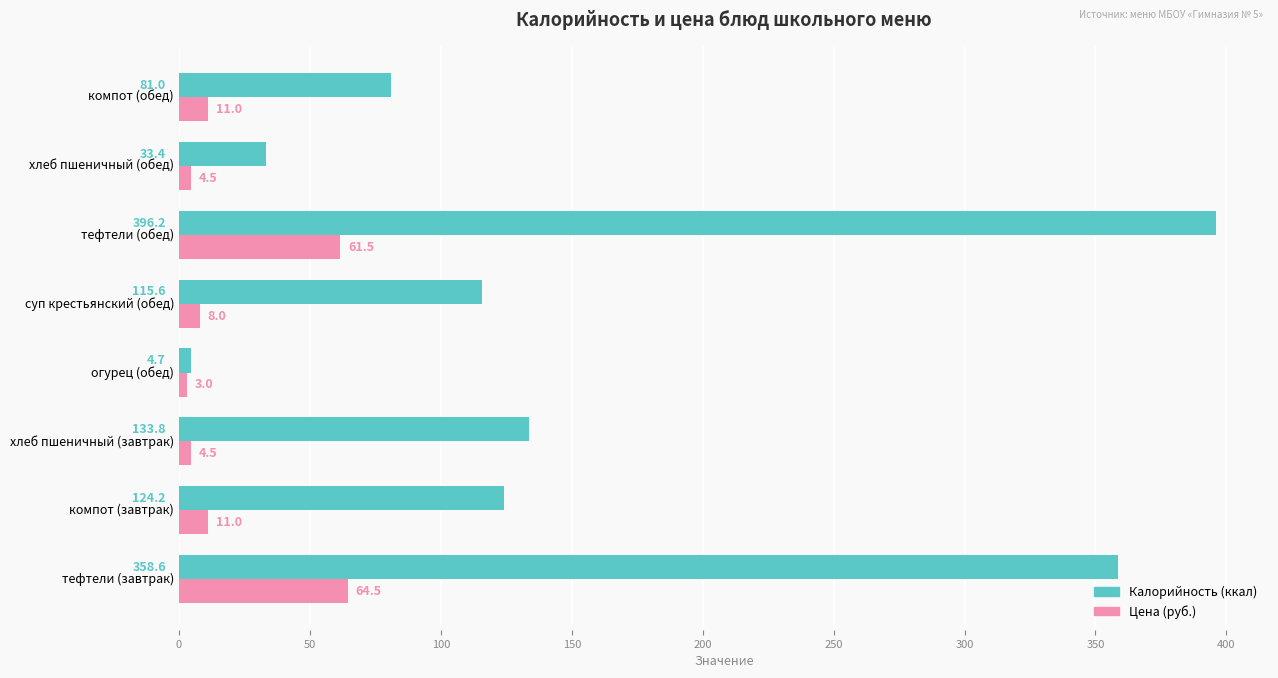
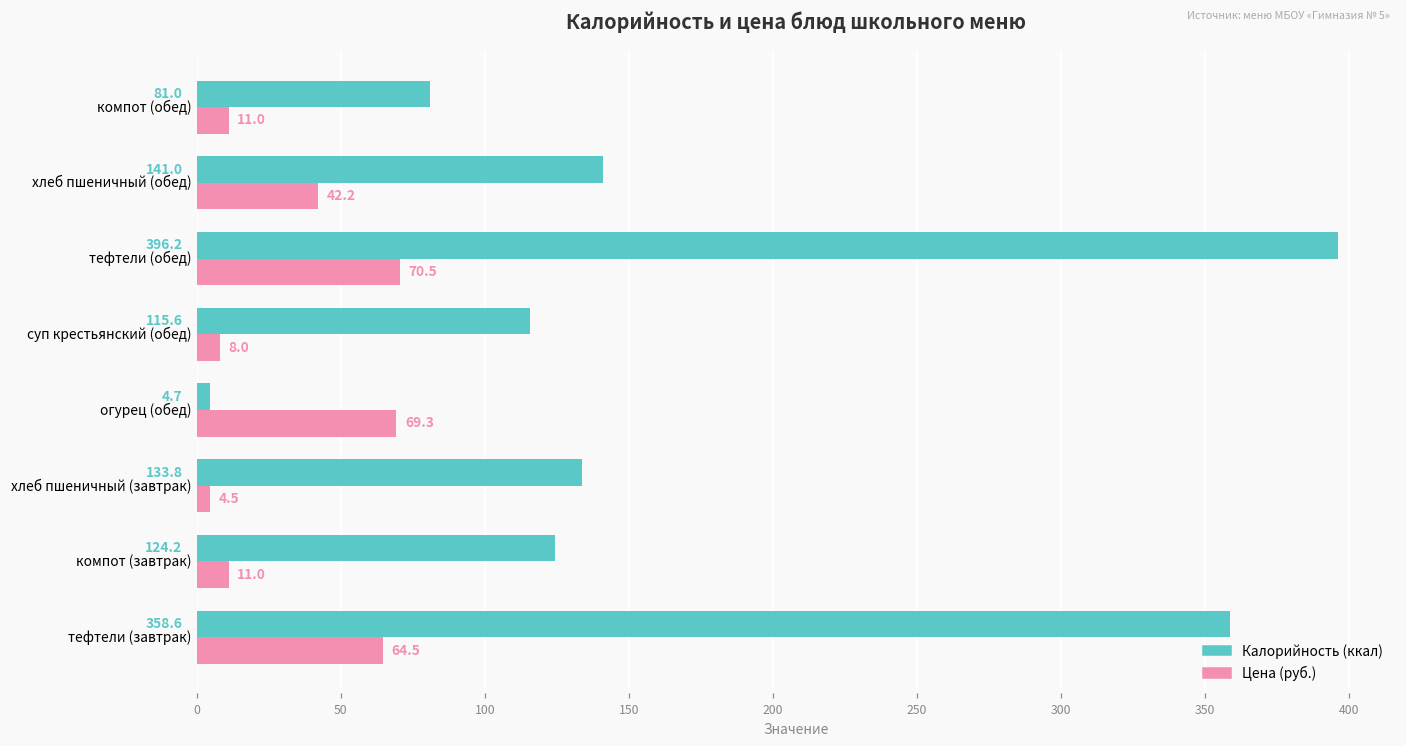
  {
    "Калорийность (ккал)": {
-     "хлеб пшеничный (обед)": 33.4
+     "хлеб пшеничный (обед)": 141.0
    },
    "Цена (руб.)": {
      "компот (обед)": 11.0,
-     "хлеб пшеничный (обед)": 4.5,
-     "тефтели (обед)": 61.5,
+     "хлеб пшеничный (обед)": 42.2,
+     "тефтели (обед)": 70.5,
      "суп крестьянский (обед)": 8.0,
-     "огурец (обед)": 3.0,
+     "огурец (обед)": 69.3,
      "хлеб пшеничный (завтрак)": 4.5,
      "компот (завтрак)": 11.0,
      "тефтели (завтрак)": 64.5
    }
  }
